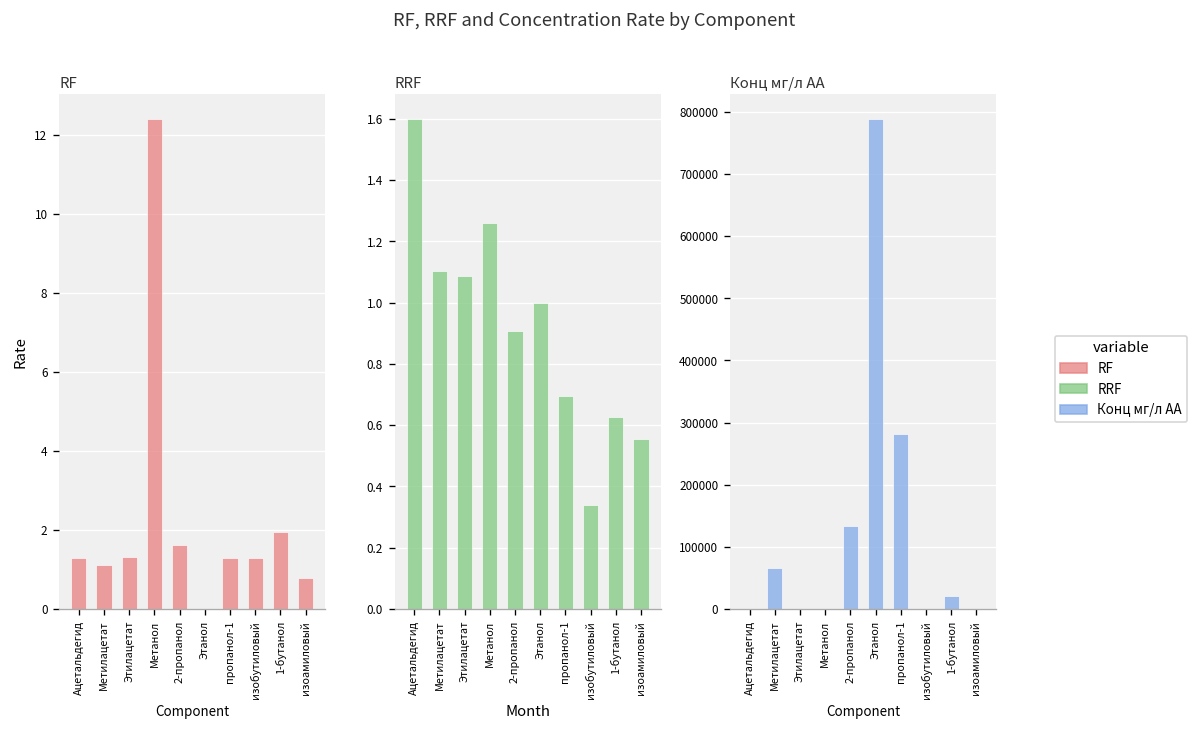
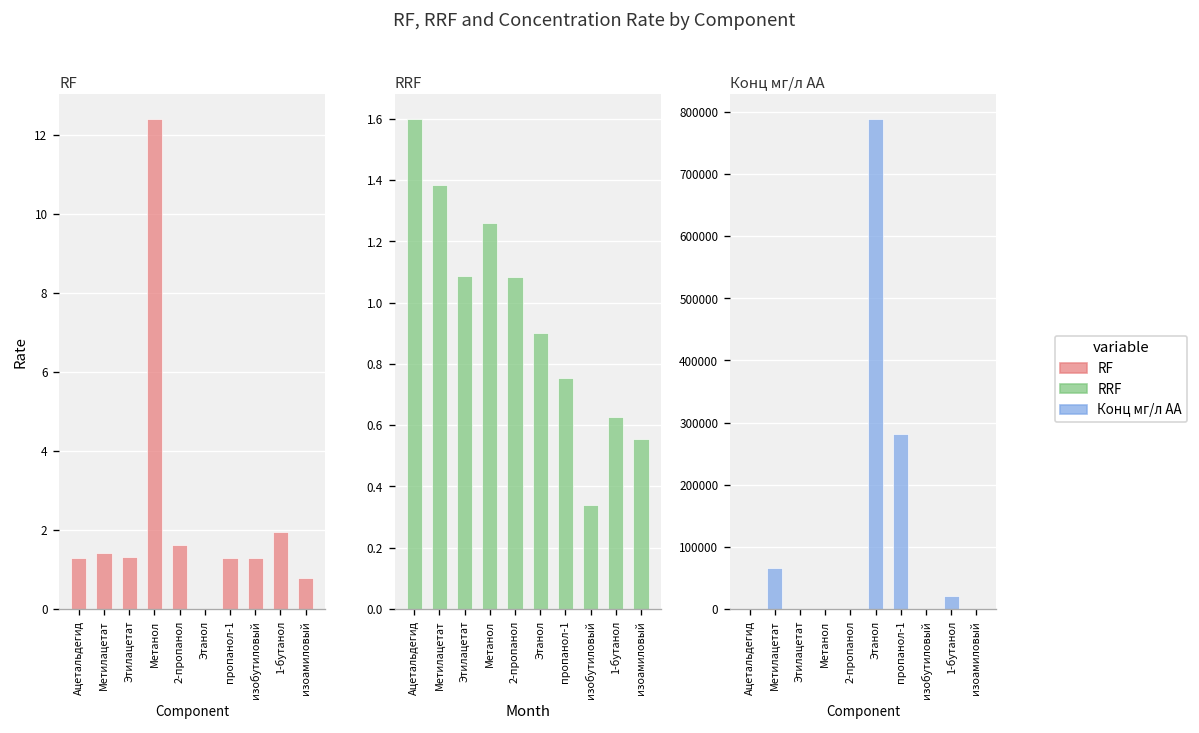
  {
    "RF": {
      "Ацетальдегид": 1.3,
-     "Метилацетат": 1.1,
+     "Метилацетат": 1.4,
      "Этилацетат": 1.3,
      "Метанол": 12.4,
      "2-пропанол": 1.6,
      "Этанол": 0.0,
      "пропанол-1": 1.3,
      "изобутиловый": 1.3,
      "1-бутанол": 1.9,
      "изоамиловый": 0.8
    },
    "RRF": {
      "Ацетальдегид": 1.60,
-     "Метилацетат": 1.10,
+     "Метилацетат": 1.38,
      "Этилацетат": 1.09,
      "Метанол": 1.26,
-     "2-пропанол": 0.91,
-     "Этанол": 1.0,
-     "пропанол-1": 0.69,
+     "2-пропанол": 1.08,
+     "Этанол": 0.9,
+     "пропанол-1": 0.75,
      "изобутиловый": 0.34,
      "1-бутанол": 0.63,
      "изоамиловый": 0.55
    },
    "Конц мг/л АА": {
      "Метилацетат": 70000,
-     "2-пропанол": 130000,
+     "2-пропанол": 0,
      "Этанол": 790000,
      "пропанол-1": 280000,
      "1-бутанол": 20000
    }
  }
